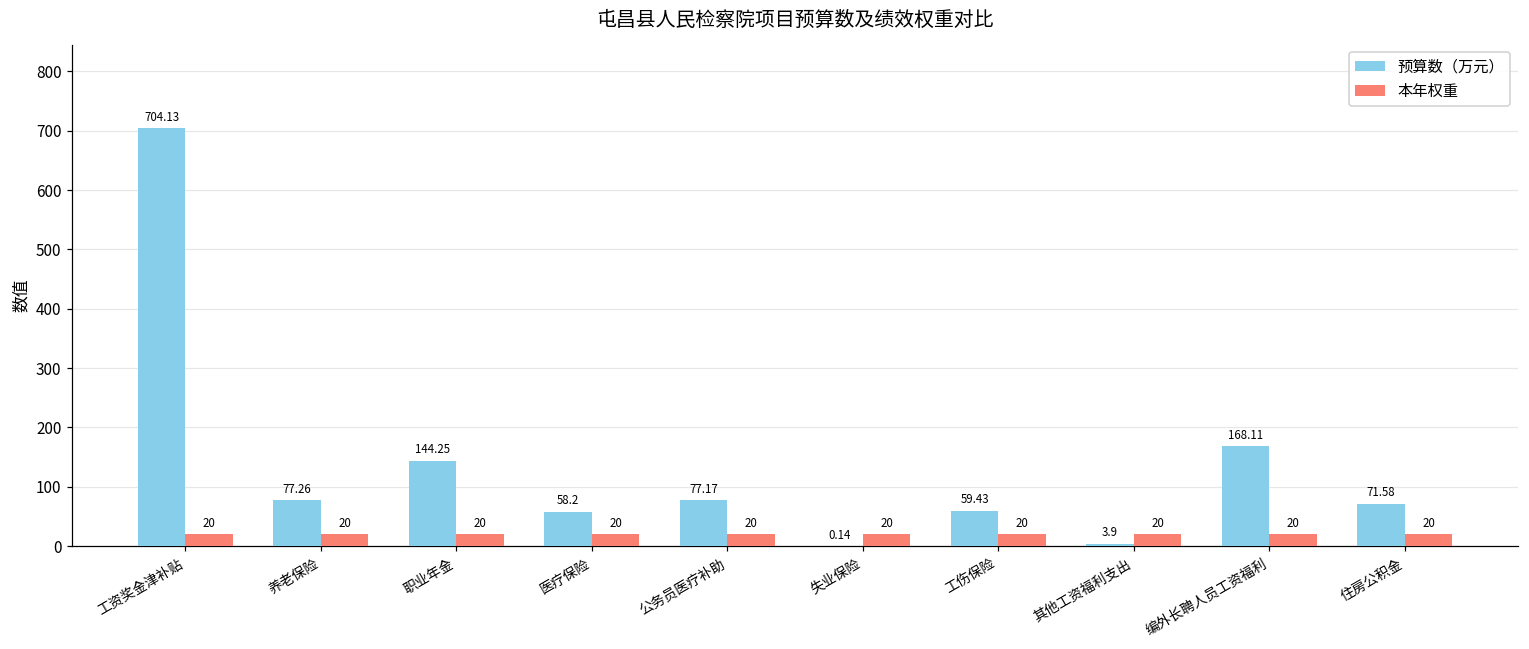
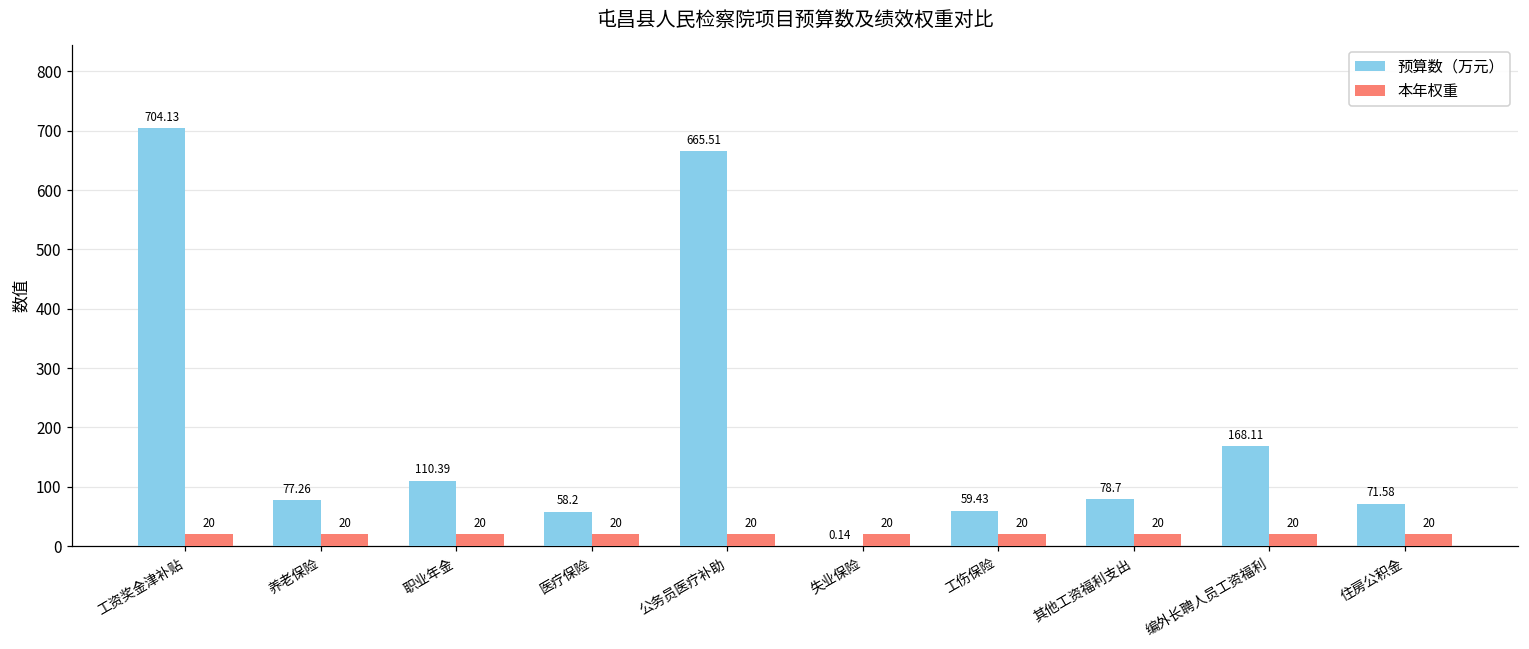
  {
    "预算数（万元）": {
      "工资奖金津补贴": 704.13,
      "养老保险": 77.26,
-     "职业年金": 144.25,
+     "职业年金": 110.39,
      "医疗保险": 58.2,
-     "公务员医疗补助": 77.17,
+     "公务员医疗补助": 665.51,
      "失业保险": 0.14,
      "工伤保险": 59.43,
-     "其他工资福利支出": 3.9,
+     "其他工资福利支出": 78.7,
      "编外长聘人员工资福利": 168.11,
      "住房公积金": 71.58
    },
    "本年权重": {
      "工资奖金津补贴": 20,
      "养老保险": 20,
      "职业年金": 20,
      "医疗保险": 20,
      "公务员医疗补助": 20,
      "失业保险": 20,
      "工伤保险": 20,
      "其他工资福利支出": 20,
      "编外长聘人员工资福利": 20,
      "住房公积金": 20
    }
  }
